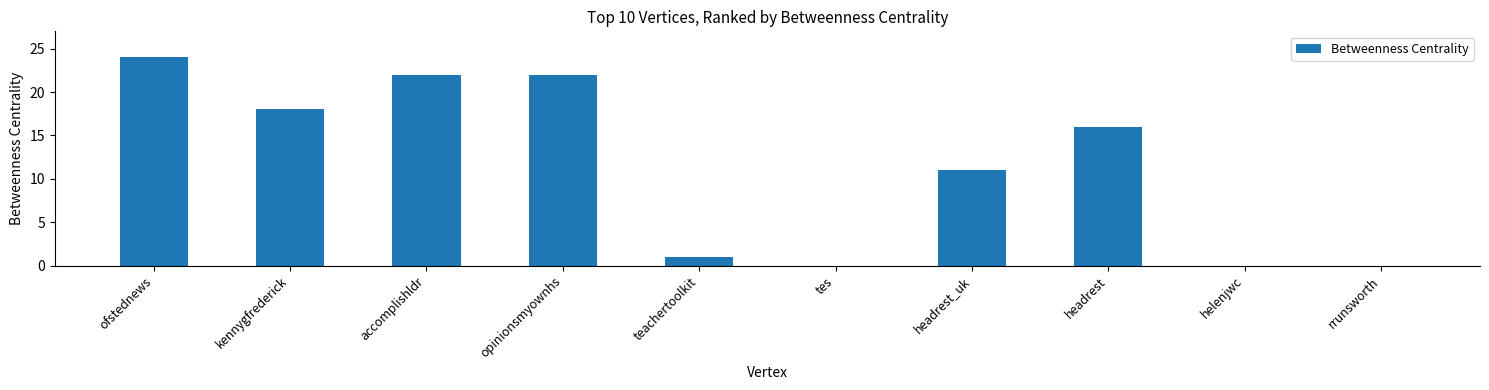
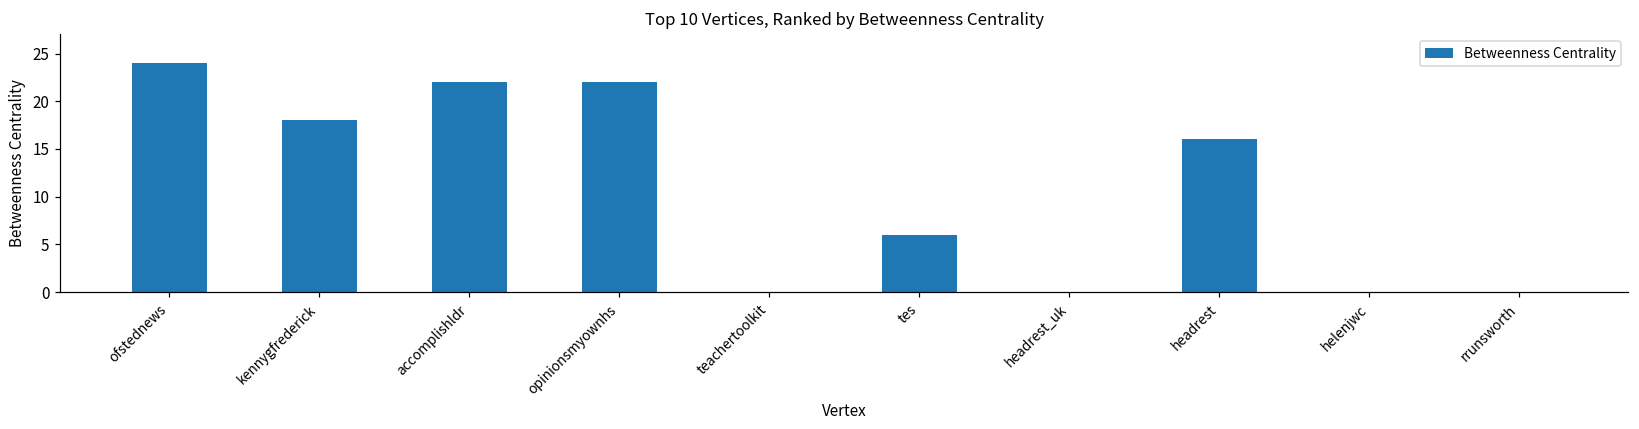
  {
    "ofstednews": 24,
    "kennygfrederick": 18,
    "accomplishldr": 22,
    "opinionsmyownhs": 22,
-   "teachertoolkit": 1,
-   "tes": 0,
-   "headrest_uk": 11,
+   "teachertoolkit": 0,
+   "tes": 6,
+   "headrest_uk": 0,
    "headrest": 16,
    "helenjwc": 0,
    "rrunsworth": 0
  }
